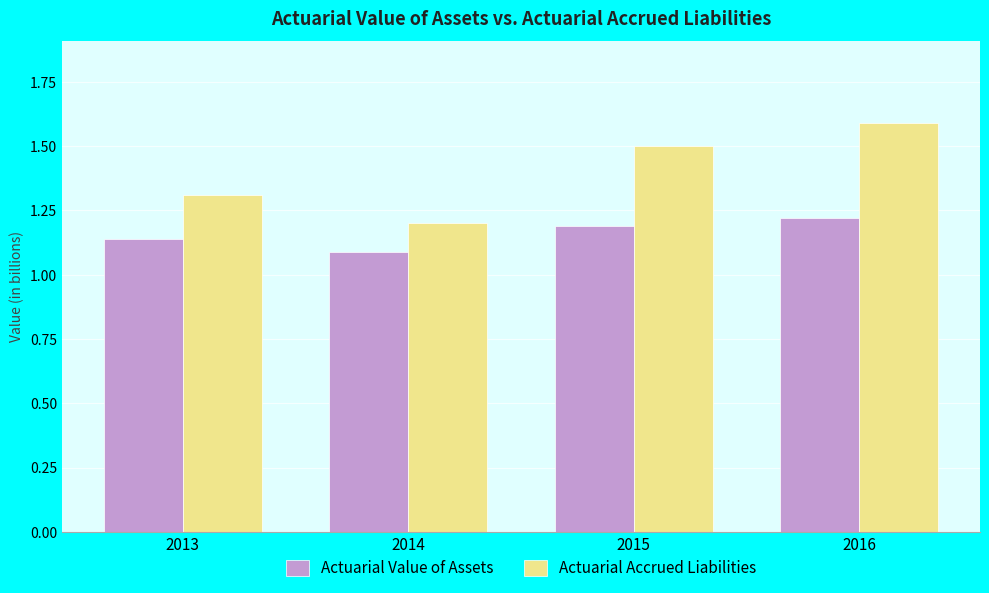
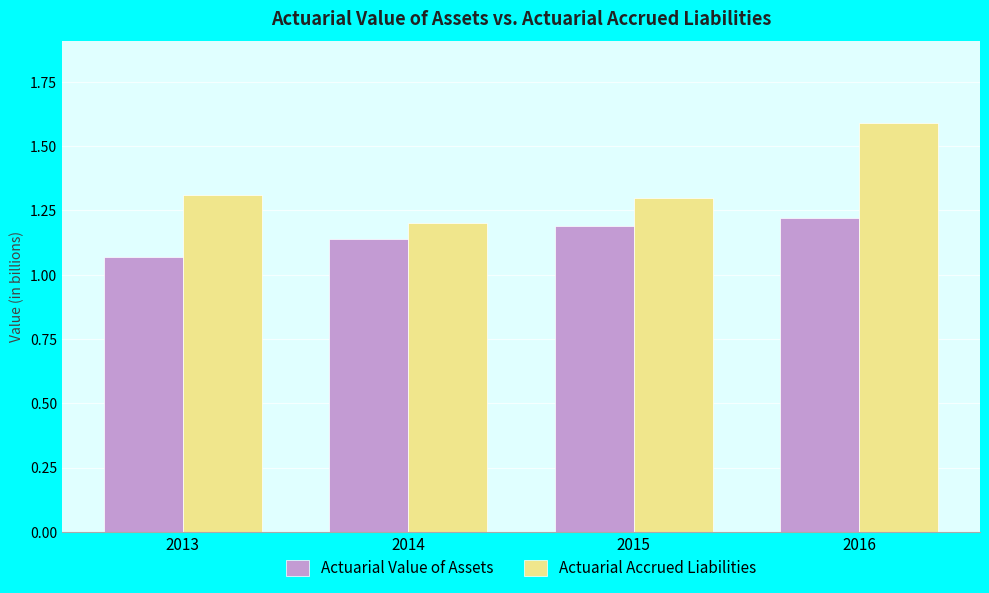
  {
    "Actuarial Value of Assets": {
-     "2013": 1.14,
-     "2014": 1.09,
+     "2013": 1.07,
+     "2014": 1.14,
      "2015": 1.19,
      "2016": 1.22
    },
    "Actuarial Accrued Liabilities": {
      "2013": 1.31,
      "2014": 1.2,
-     "2015": 1.5,
+     "2015": 1.3,
      "2016": 1.59
    }
  }
